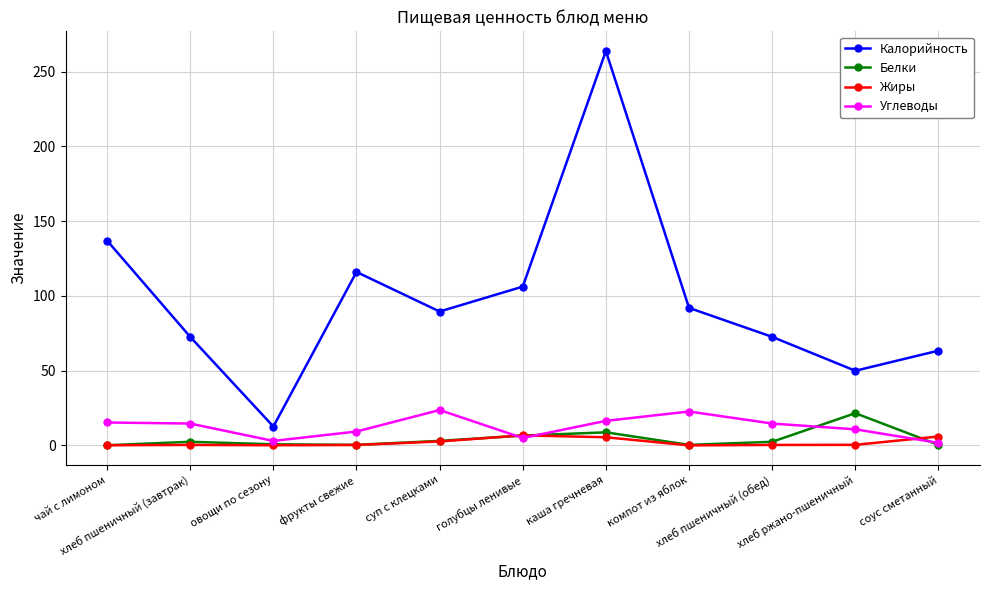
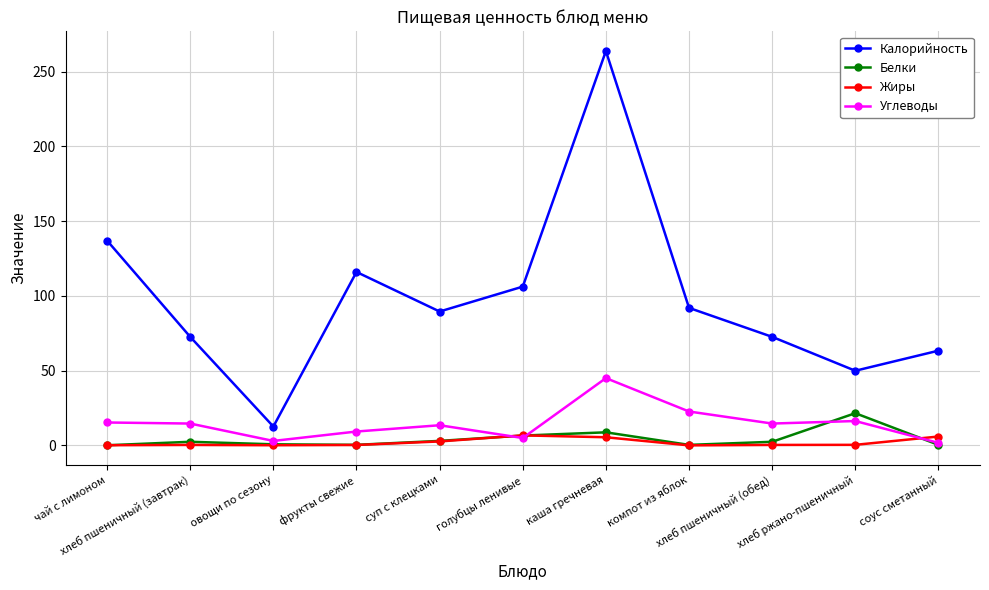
  {
    "Калорийность": {
      "чай с лимоном": 137,
      "хлеб пшеничный (завтрак)": 73,
      "овощи по сезону": 13,
      "фрукты свежие": 116,
      "суп с клецками": 90,
      "голубцы ленивые": 106,
      "каша гречневая": 264,
      "компот из яблок": 92,
      "хлеб пшеничный (обед)": 73,
      "хлеб ржано-пшеничный": 50,
      "соус сметанный": 63
    },
    "Белки": {
      "хлеб пшеничный (завтрак)": 2,
      "каша гречневая": 9,
      "хлеб пшеничный (обед)": 2,
      "хлеб ржано-пшеничный": 22
    },
    "Жиры": {
      "хлеб пшеничный (завтрак)": 0,
      "каша гречневая": 5,
      "хлеб пшеничный (обед)": 0,
      "хлеб ржано-пшеничный": 0,
      "соус сметанный": 6
    },
    "Углеводы": {
      "чай с лимоном": 15,
      "хлеб пшеничный (завтрак)": 15,
      "овощи по сезону": 3,
      "фрукты свежие": 9,
-     "суп с клецками": 24,
-     "каша гречневая": 16,
+     "суп с клецками": 13,
+     "каша гречневая": 45,
      "компот из яблок": 23,
      "хлеб пшеничный (обед)": 15,
-     "хлеб ржано-пшеничный": 11
+     "хлеб ржано-пшеничный": 16
    }
  }
